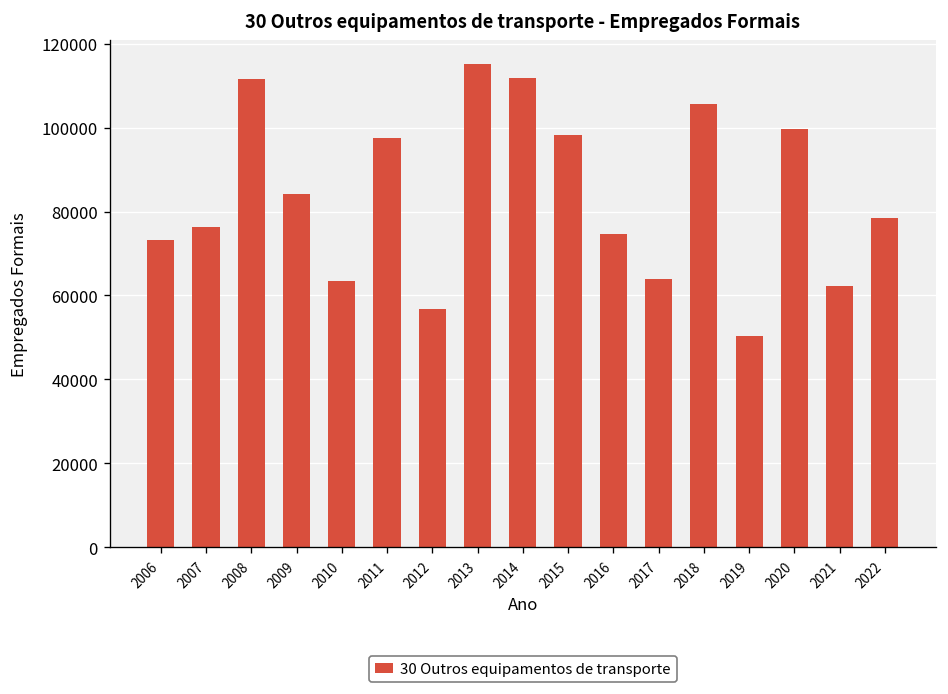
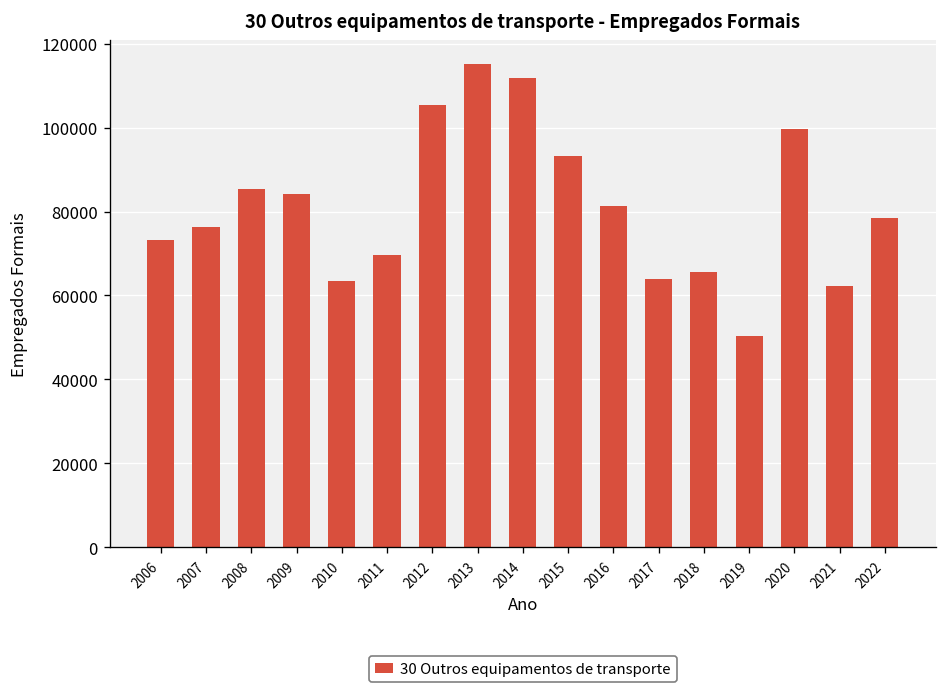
  {
    "2006": 73000,
    "2007": 76000,
-   "2008": 112000,
+   "2008": 85000,
    "2009": 84000,
    "2010": 64000,
-   "2011": 98000,
-   "2012": 57000,
+   "2011": 70000,
+   "2012": 105000,
    "2013": 115000,
    "2014": 112000,
-   "2015": 98000,
-   "2016": 75000,
+   "2015": 93000,
+   "2016": 81000,
    "2017": 64000,
-   "2018": 106000,
+   "2018": 66000,
    "2019": 50000,
    "2020": 100000,
    "2021": 62000,
    "2022": 78000
  }
